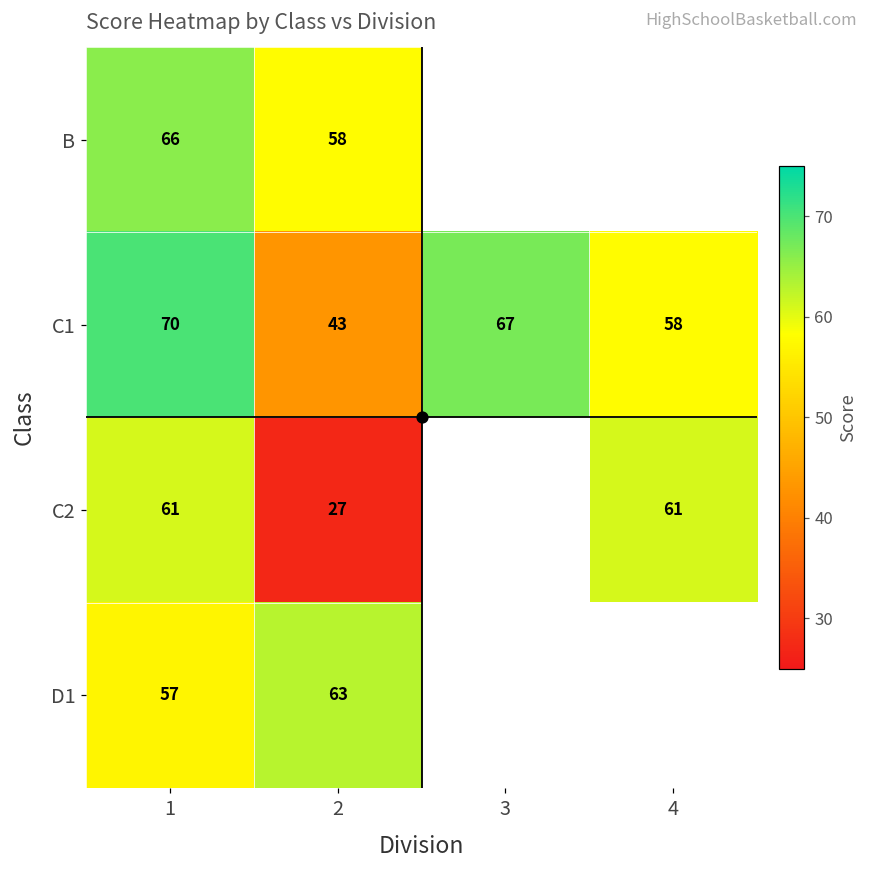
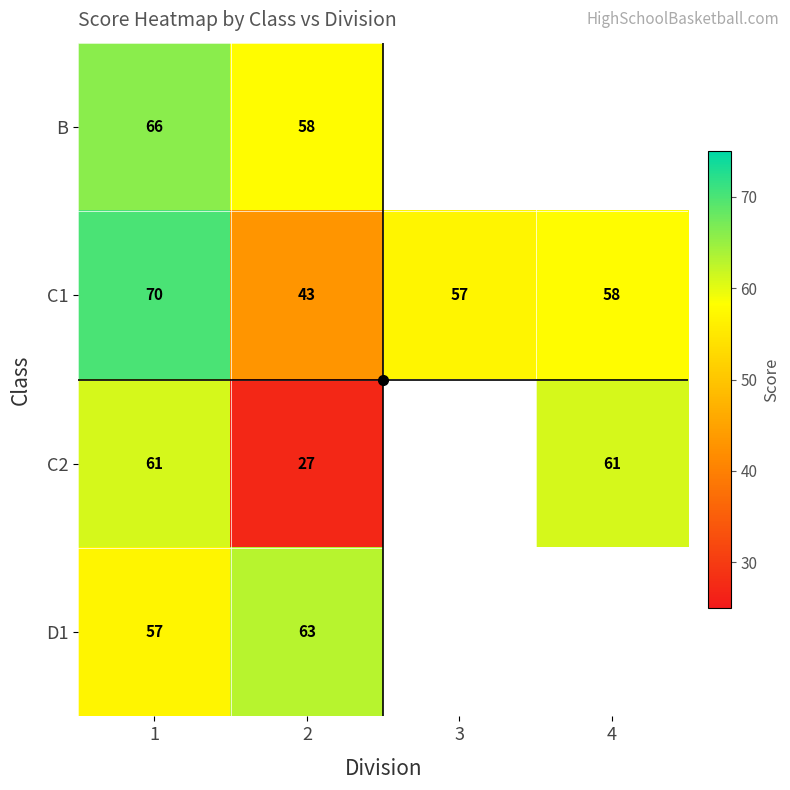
  {
    "B": {
      "1": 66,
      "2": 58
    },
    "C1": {
      "1": 70,
      "2": 43,
-     "3": 67,
+     "3": 57,
      "4": 58
    },
    "C2": {
      "1": 61,
      "2": 27,
      "4": 61
    },
    "D1": {
      "1": 57,
      "2": 63
    }
  }
